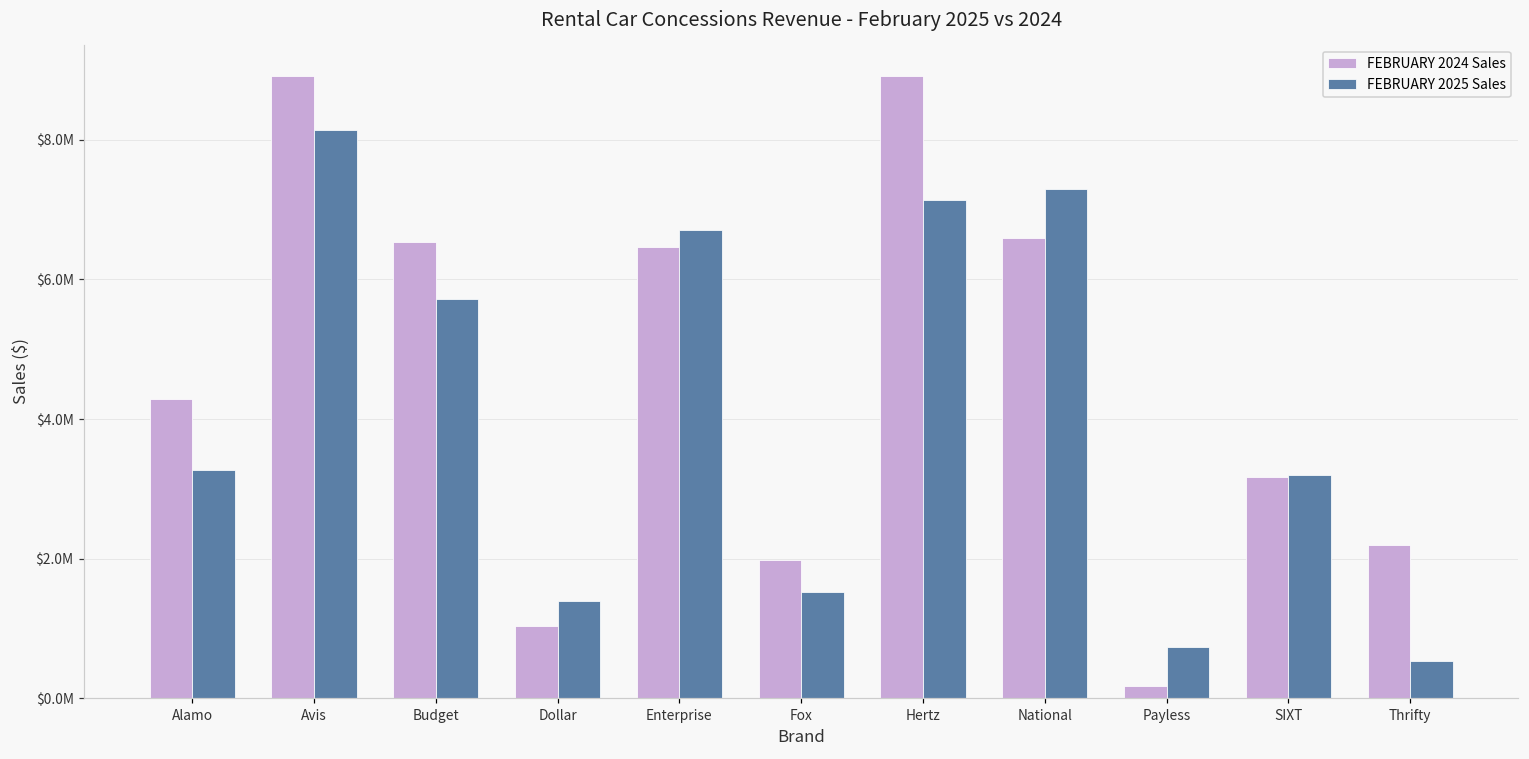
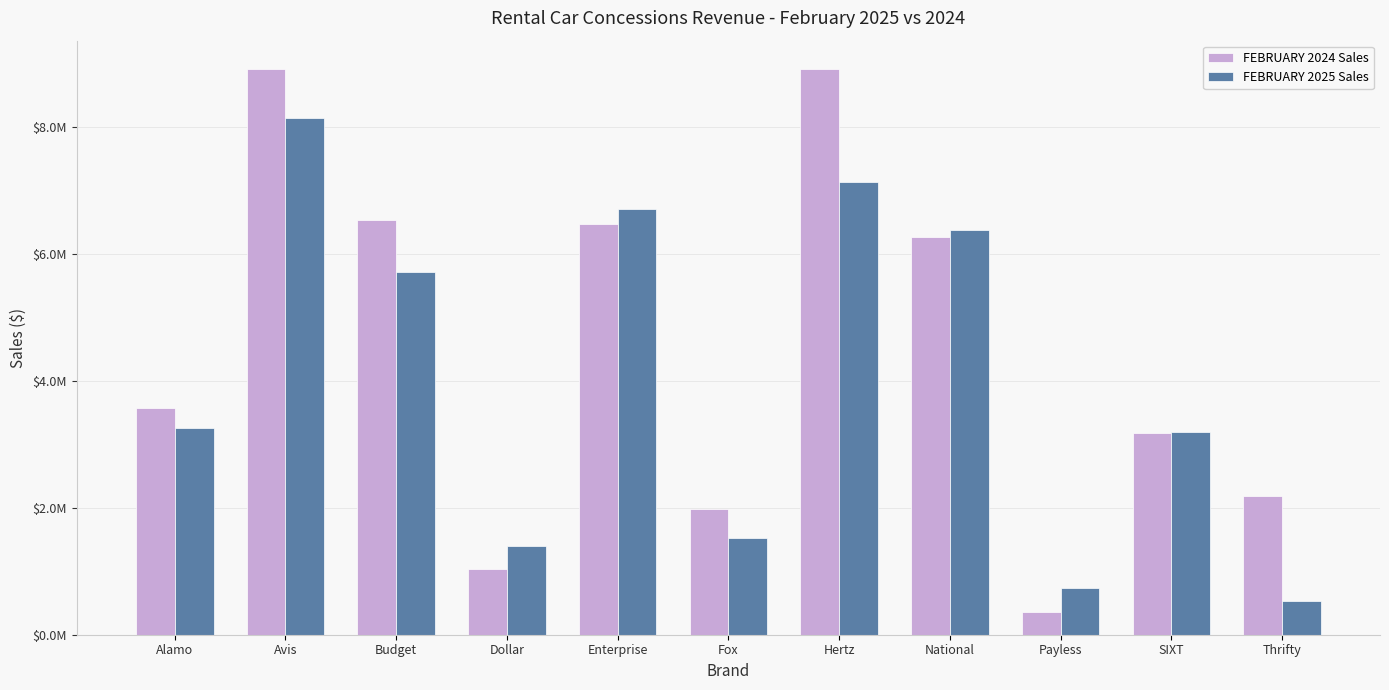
  {
    "FEBRUARY 2024 Sales": {
-     "Alamo": "$4300000",
+     "Alamo": "$3600000",
      "Avis": "$8900000",
      "Budget": "$6500000",
      "Dollar": "$1000000",
      "Enterprise": "$6500000",
      "Fox": "$2000000",
      "Hertz": "$8900000",
-     "National": "$6600000",
-     "Payless": "$200000",
+     "National": "$6300000",
+     "Payless": "$400000",
      "SIXT": "$3200000",
      "Thrifty": "$2200000"
    },
    "FEBRUARY 2025 Sales": {
      "Alamo": "$3300000",
      "Avis": "$8100000",
      "Budget": "$5700000",
      "Dollar": "$1400000",
      "Enterprise": "$6700000",
      "Fox": "$1500000",
      "Hertz": "$7100000",
-     "National": "$7300000",
+     "National": "$6400000",
      "Payless": "$700000",
      "SIXT": "$3200000",
      "Thrifty": "$500000"
    }
  }
